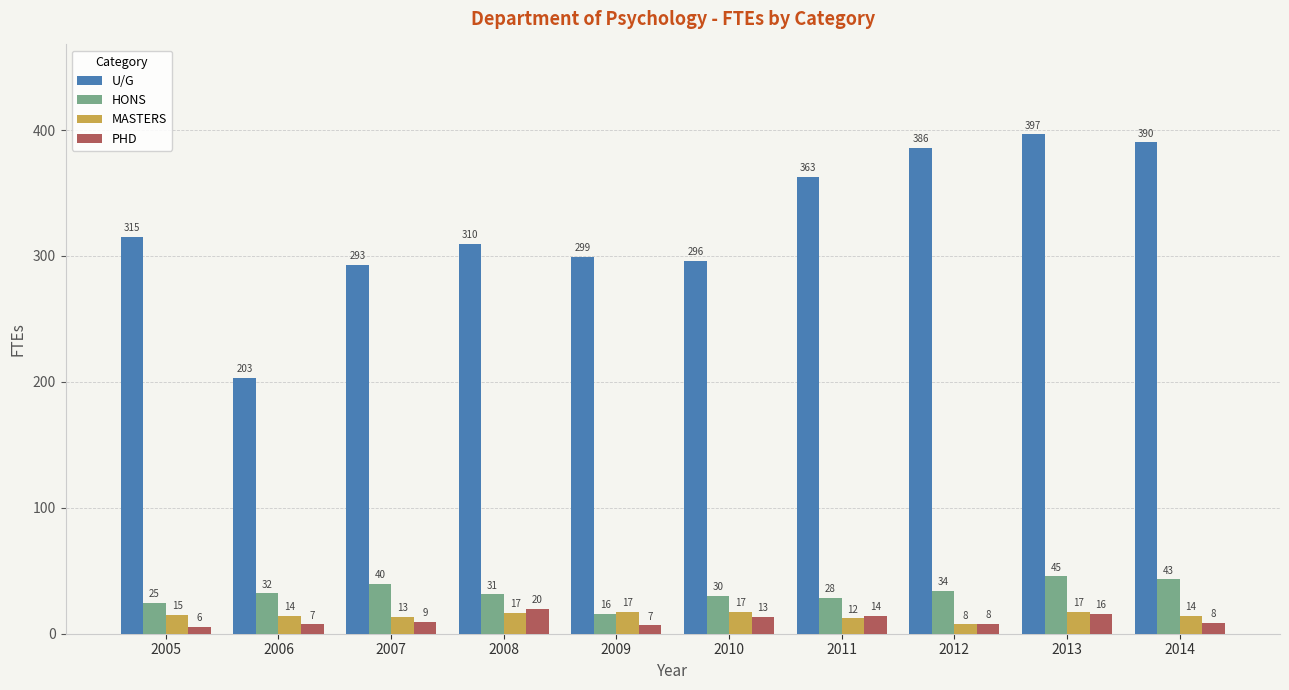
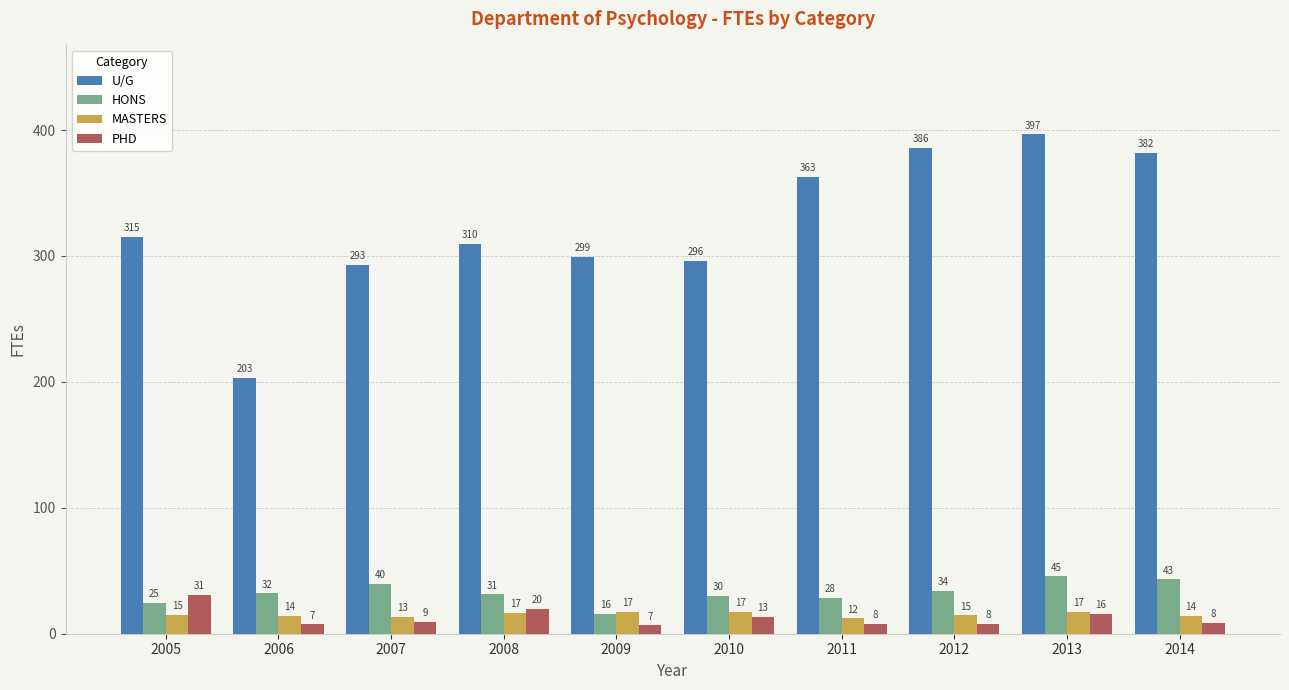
  {
    "U/G": {
      "2005": 315,
      "2006": 203,
      "2007": 293,
      "2008": 310,
      "2009": 299,
      "2010": 296,
      "2011": 363,
      "2012": 386,
      "2013": 397,
-     "2014": 390
+     "2014": 382
    },
    "HONS": {
      "2005": 25,
      "2006": 32,
      "2007": 40,
      "2008": 31,
      "2009": 16,
      "2010": 30,
      "2011": 28,
      "2012": 34,
      "2013": 45,
      "2014": 43
    },
    "MASTERS": {
      "2005": 15,
      "2006": 14,
      "2007": 13,
      "2008": 17,
      "2009": 17,
      "2010": 17,
      "2011": 12,
-     "2012": 8,
+     "2012": 15,
      "2013": 17,
      "2014": 14
    },
    "PHD": {
-     "2005": 6,
+     "2005": 31,
      "2006": 7,
      "2007": 9,
      "2008": 20,
      "2009": 7,
      "2010": 13,
-     "2011": 14,
+     "2011": 8,
      "2012": 8,
      "2013": 16,
      "2014": 8
    }
  }
